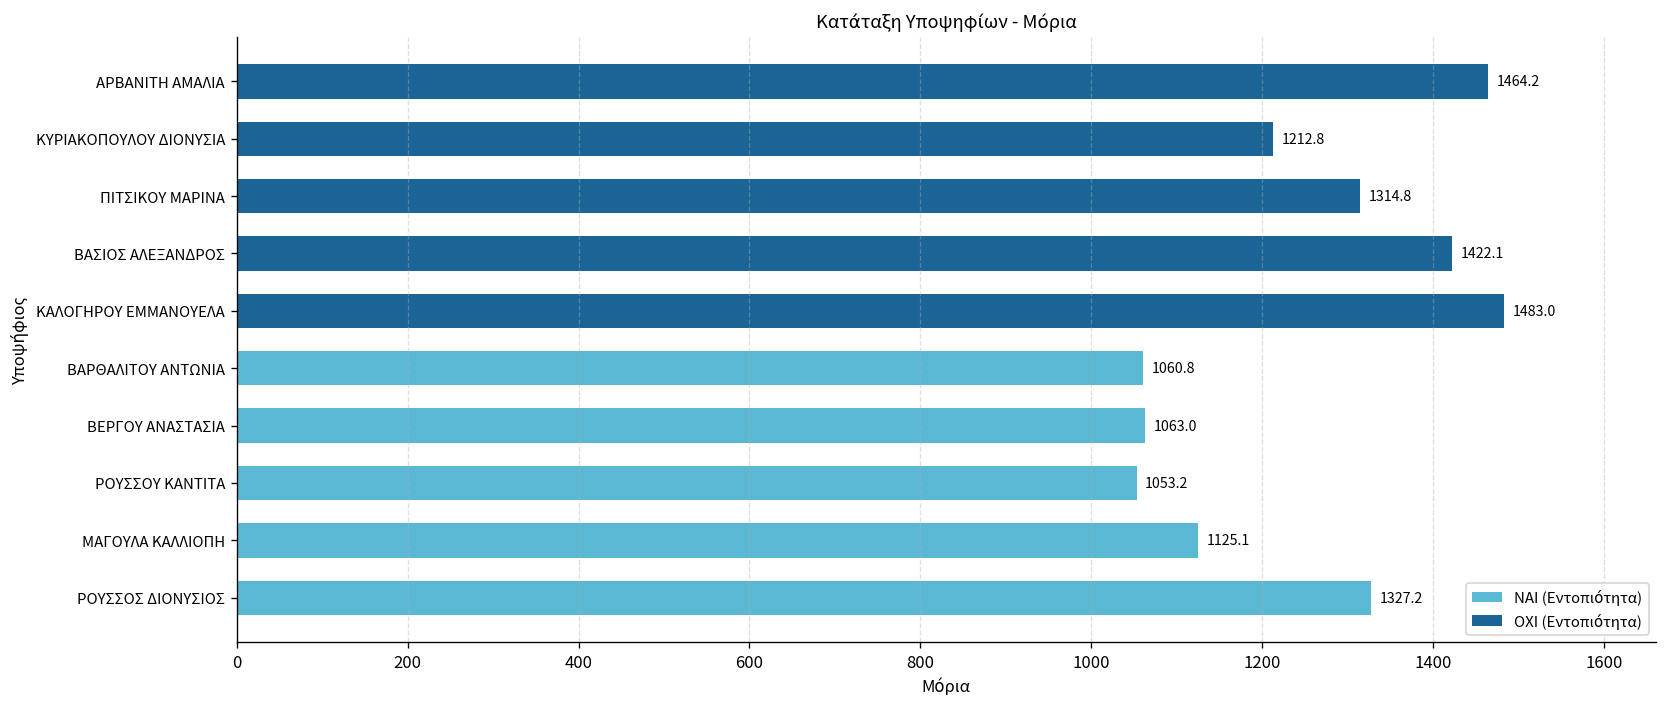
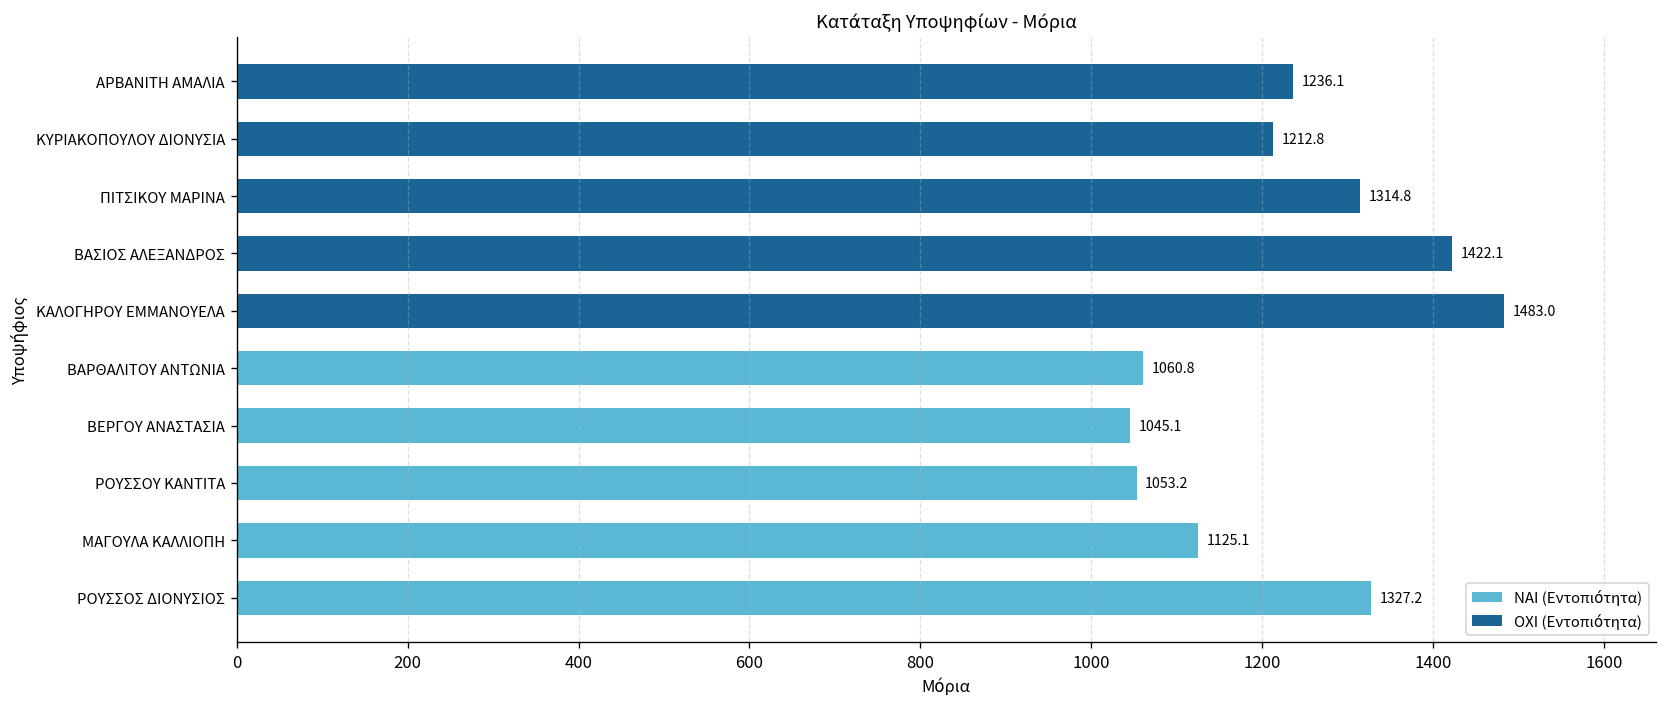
  {
-   "ΑΡΒΑΝΙΤΗ ΑΜΑΛΙΑ": 1464.2,
+   "ΑΡΒΑΝΙΤΗ ΑΜΑΛΙΑ": 1236.1,
    "ΚΥΡΙΑΚΟΠΟΥΛΟΥ ΔΙΟΝΥΣΙΑ": 1212.8,
    "ΠΙΤΣΙΚΟΥ ΜΑΡΙΝΑ": 1314.8,
    "ΒΑΣΙΟΣ ΑΛΕΞΑΝΔΡΟΣ": 1422.1,
    "ΚΑΛΟΓΗΡΟΥ ΕΜΜΑΝΟΥΕΛΑ": 1483.0,
    "ΒΑΡΘΑΛΙΤΟΥ ΑΝΤΩΝΙΑ": 1060.8,
-   "ΒΕΡΓΟΥ ΑΝΑΣΤΑΣΙΑ": 1063.0,
+   "ΒΕΡΓΟΥ ΑΝΑΣΤΑΣΙΑ": 1045.1,
    "ΡΟΥΣΣΟΥ ΚΑΝΤΙΤΑ": 1053.2,
    "ΜΑΓΟΥΛΑ ΚΑΛΛΙΟΠΗ": 1125.1,
    "ΡΟΥΣΣΟΣ ΔΙΟΝΥΣΙΟΣ": 1327.2
  }
